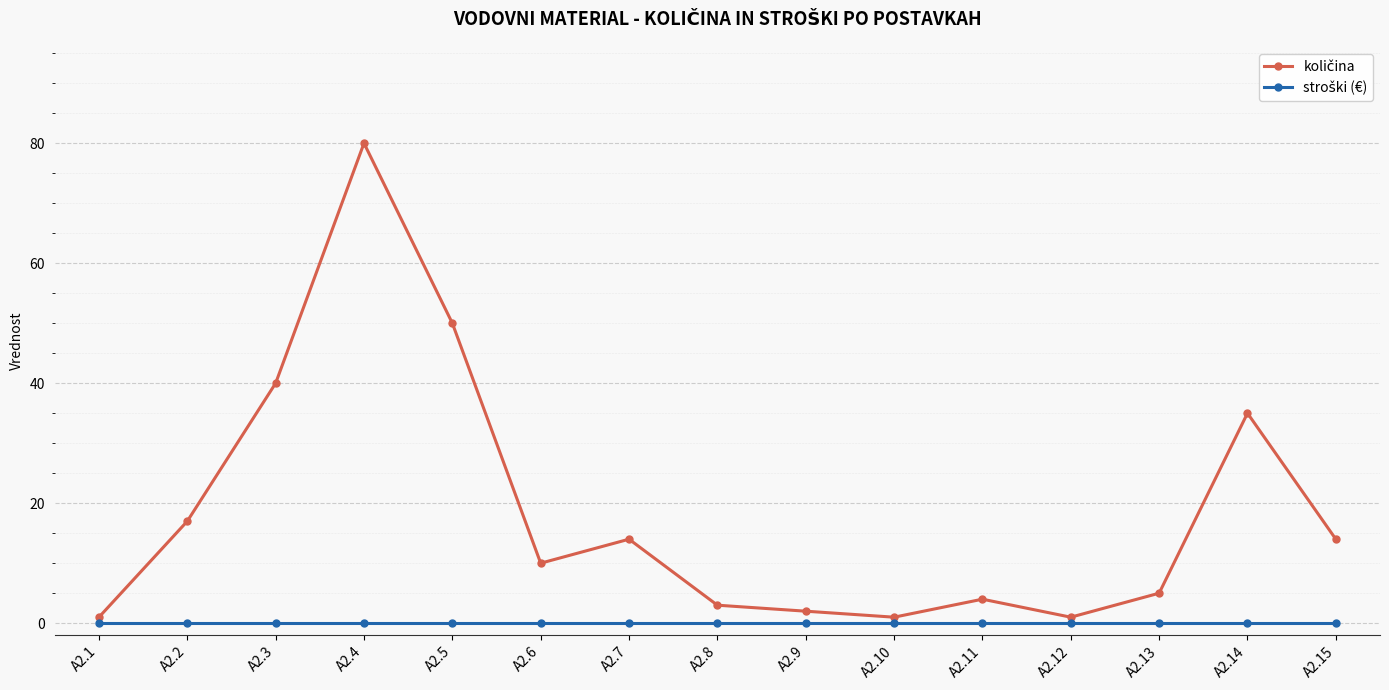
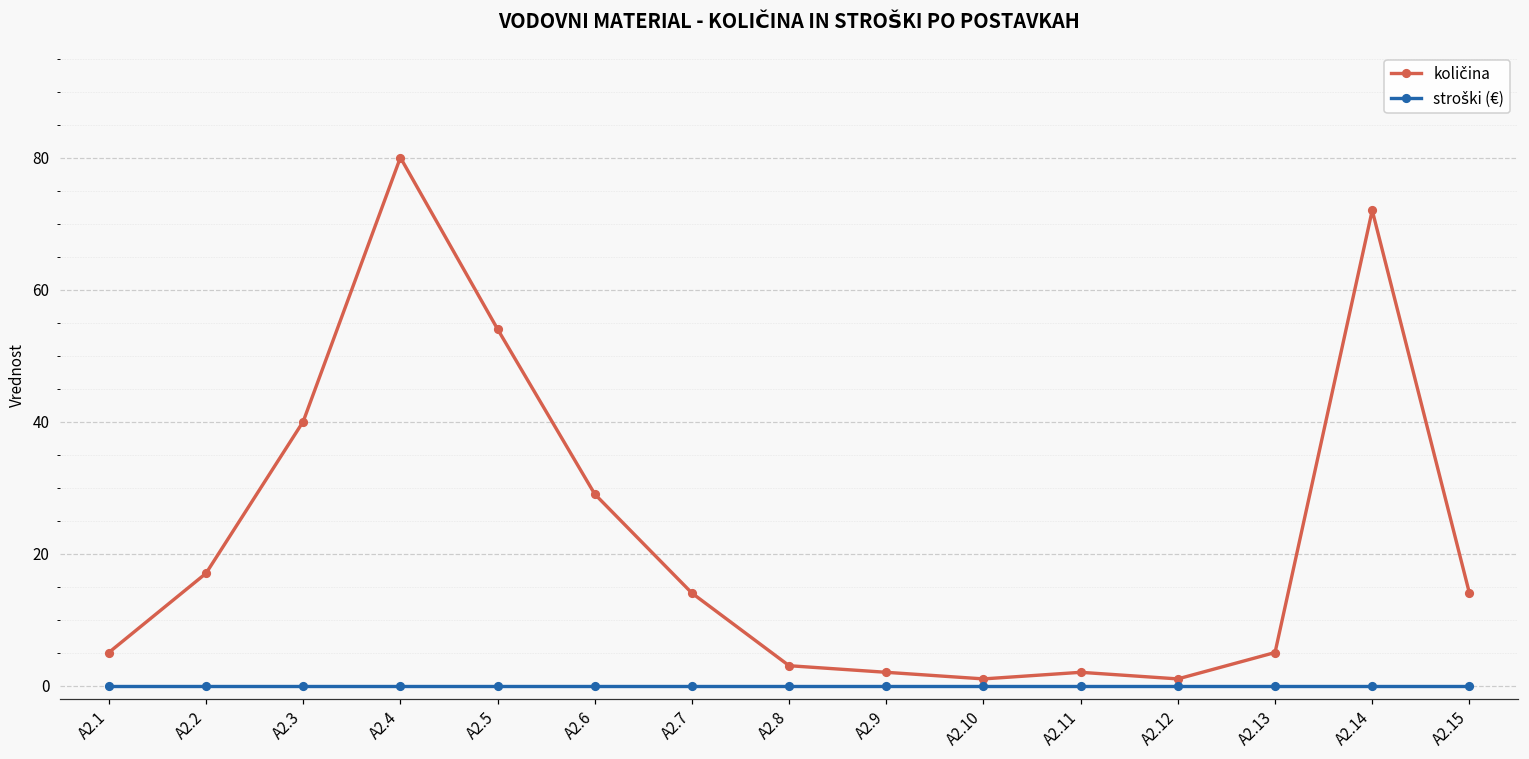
  {
    "količina": {
-     "A2.1": 1,
+     "A2.1": 5,
      "A2.2": 17,
      "A2.3": 40,
      "A2.4": 80,
-     "A2.5": 50,
-     "A2.6": 10,
+     "A2.5": 54,
+     "A2.6": 29,
      "A2.7": 14,
      "A2.8": 3,
      "A2.9": 2,
      "A2.10": 1,
-     "A2.11": 4,
+     "A2.11": 2,
      "A2.12": 1,
      "A2.13": 5,
-     "A2.14": 35,
+     "A2.14": 72,
      "A2.15": 14
    },
    "stroški (€)": {
      "A2.1": 0,
      "A2.2": 0,
      "A2.3": 0,
      "A2.4": 0,
      "A2.5": 0,
      "A2.6": 0,
      "A2.7": 0,
      "A2.8": 0,
      "A2.9": 0,
      "A2.10": 0,
      "A2.11": 0,
      "A2.12": 0,
      "A2.13": 0,
      "A2.14": 0,
      "A2.15": 0
    }
  }
